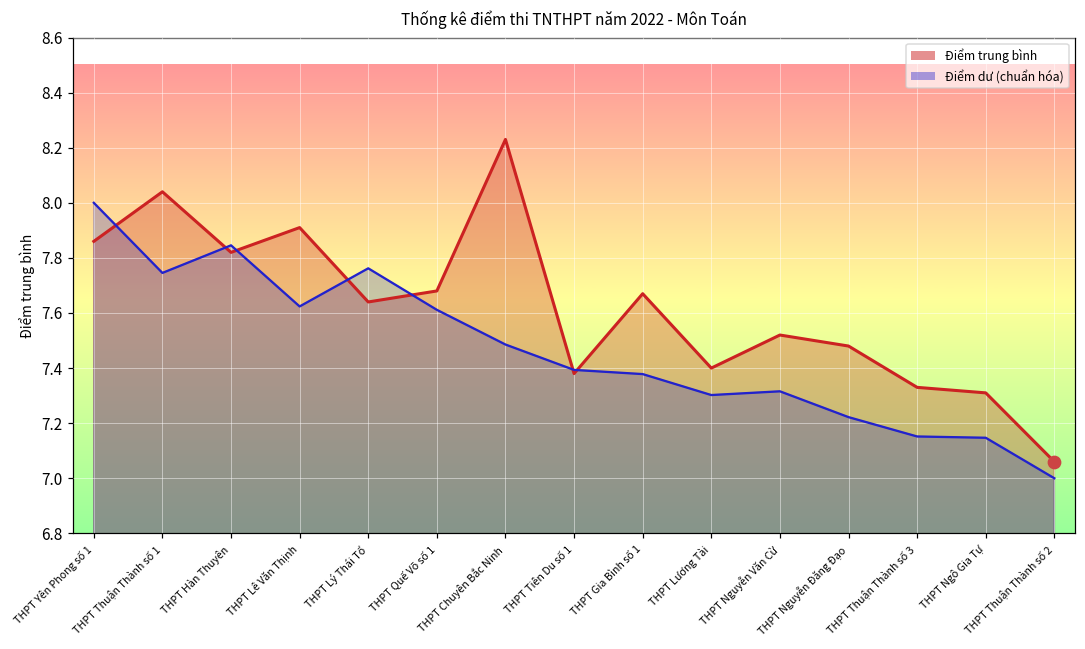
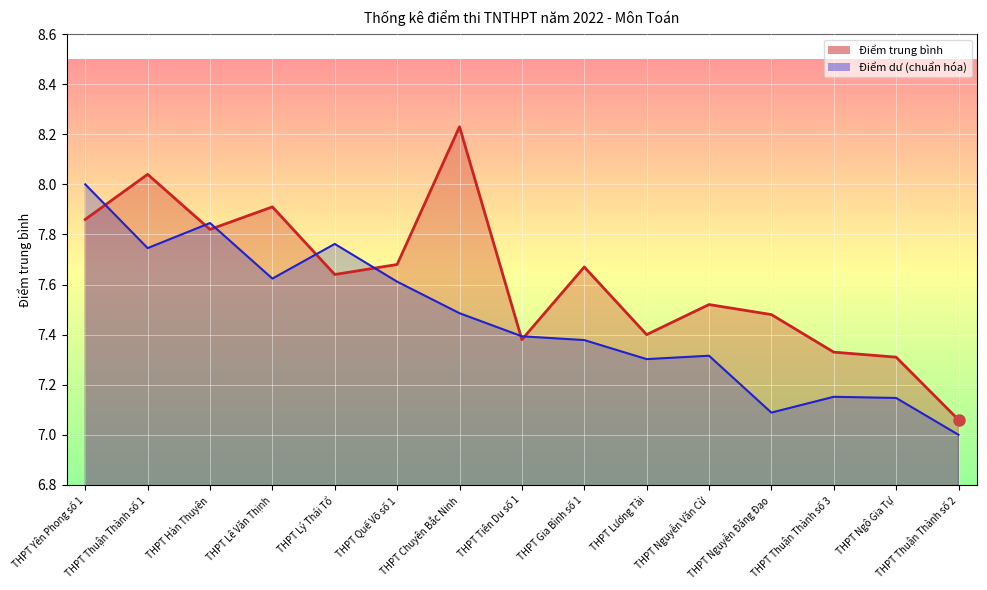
  {
    "Điểm dư (chuẩn hóa)": {
      "THPT Yên Phong số 1": 8.00,
      "THPT Thuận Thành số 1": 7.75,
      "THPT Hàn Thuyên": 7.85,
      "THPT Lê Văn Thịnh": 7.62,
      "THPT Lý Thái Tổ": 7.76,
      "THPT Quế Võ số 1": 7.61,
      "THPT Chuyên Bắc Ninh": 7.49,
      "THPT Tiên Du số 1": 7.39,
      "THPT Gia Bình số 1": 7.38,
      "THPT Lương Tài": 7.30,
      "THPT Nguyễn Văn Cừ": 7.32,
-     "THPT Nguyễn Đăng Đạo": 7.22,
+     "THPT Nguyễn Đăng Đạo": 7.09,
      "THPT Thuận Thành số 3": 7.15,
      "THPT Ngô Gia Tự": 7.15,
      "THPT Thuận Thành số 2": 7.00
    }
  }
